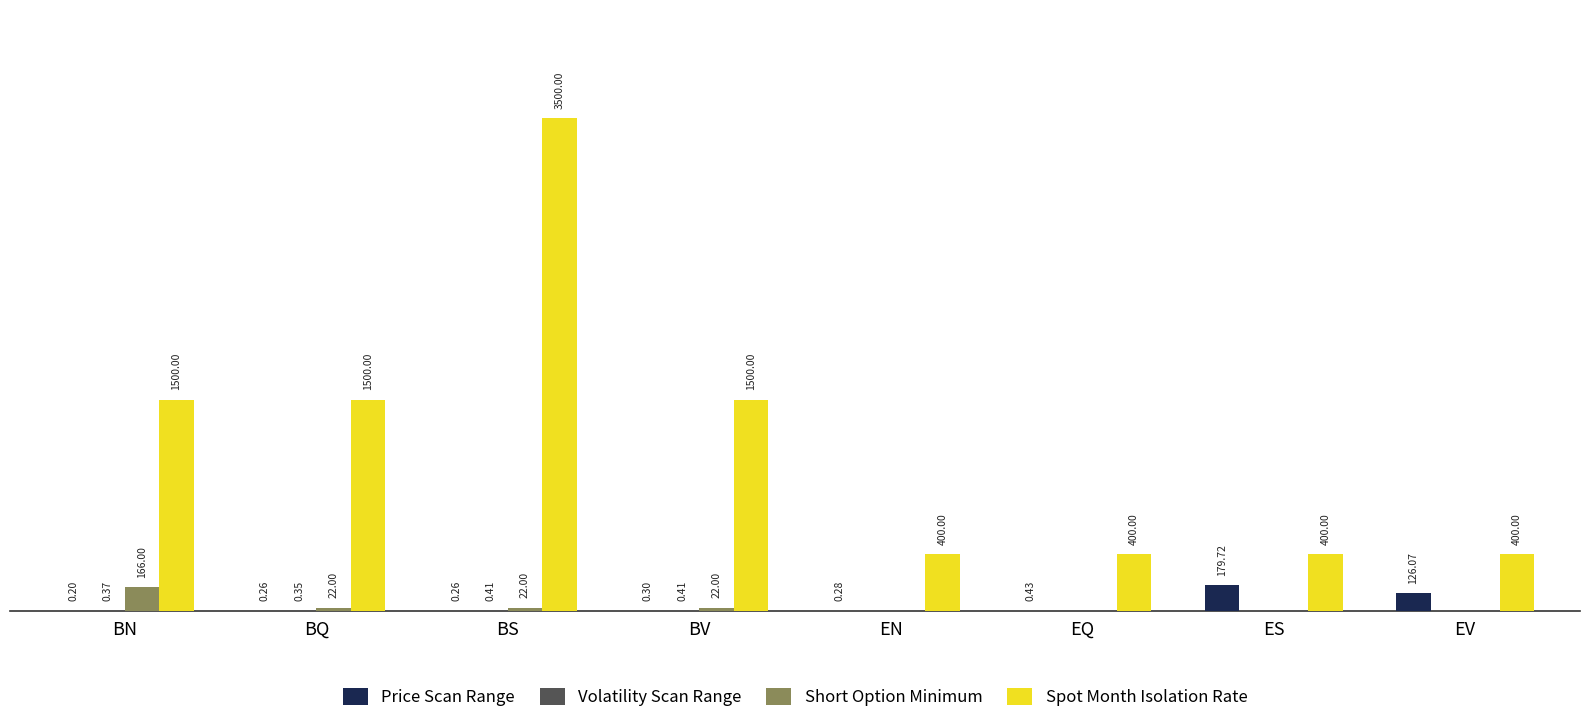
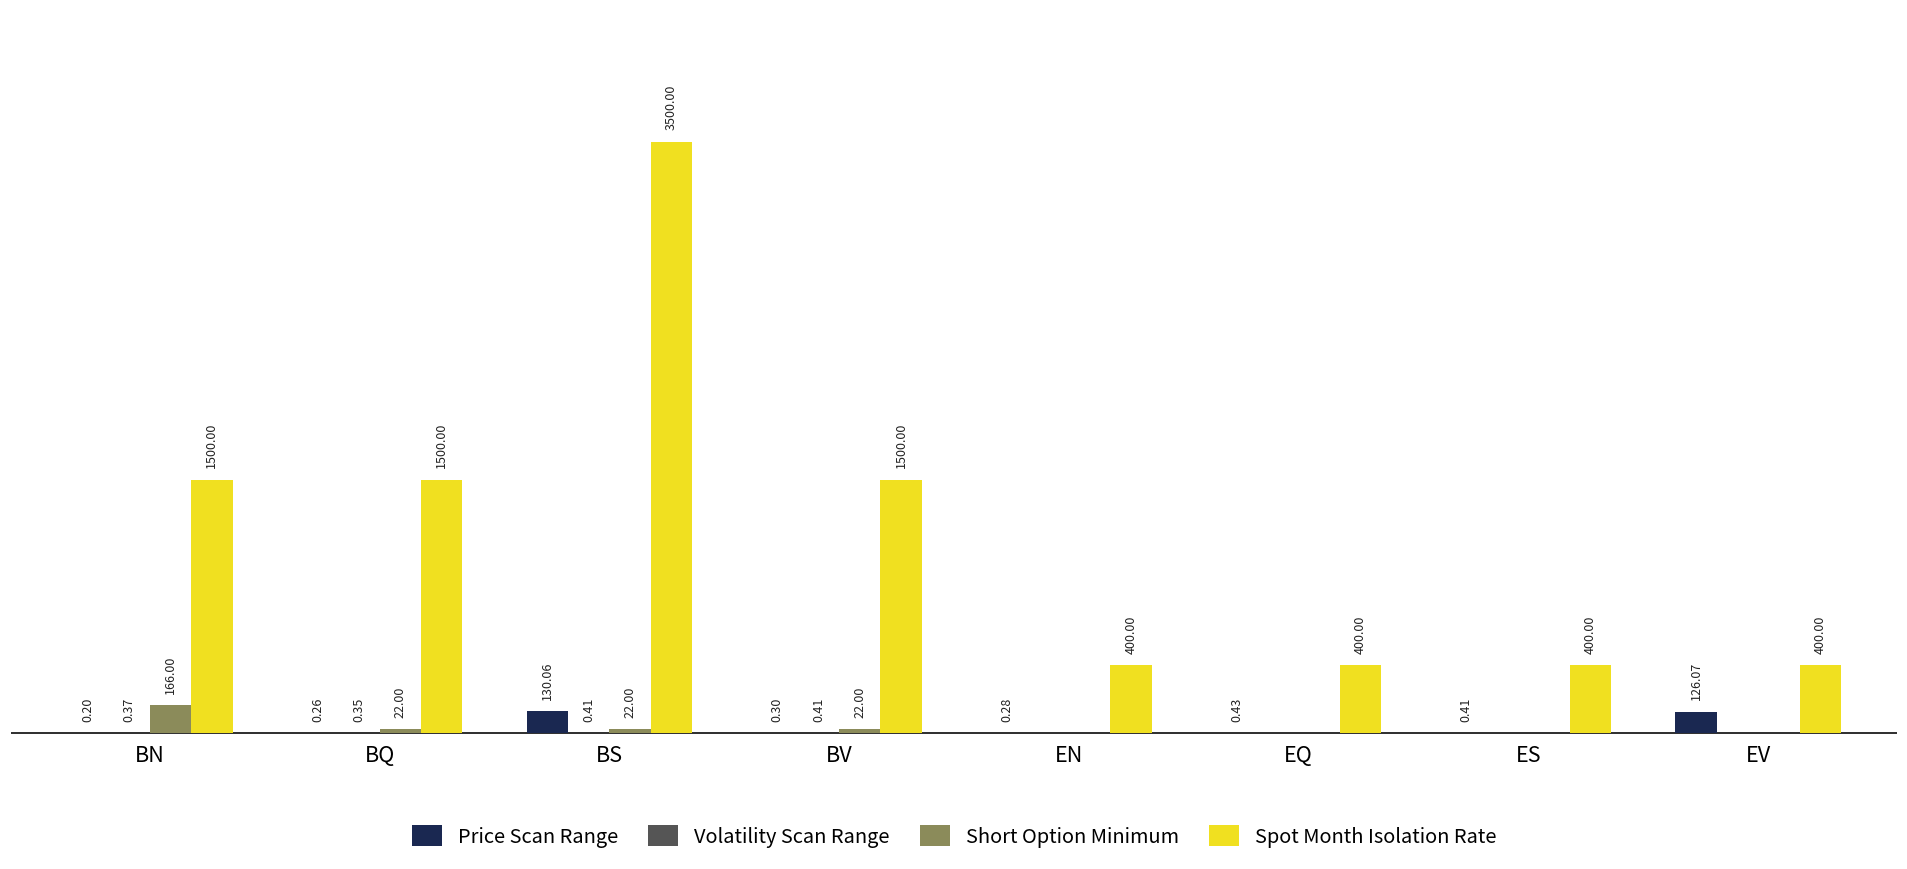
  {
    "Price Scan Range": {
      "BN": 0.20,
      "BQ": 0.26,
-     "BS": 0.26,
+     "BS": 130.06,
      "BV": 0.30,
      "EN": 0.28,
      "EQ": 0.43,
-     "ES": 179.72,
+     "ES": 0.41,
      "EV": 126.07
    },
    "Volatility Scan Range": {
      "BN": 0.37,
      "BQ": 0.35,
      "BS": 0.41,
      "BV": 0.41
    },
    "Short Option Minimum": {
      "BN": 166.00,
      "BQ": 22.00,
      "BS": 22.00,
      "BV": 22.00
    },
    "Spot Month Isolation Rate": {
      "BN": 1500.00,
      "BQ": 1500.00,
      "BS": 3500.00,
      "BV": 1500.00,
      "EN": 400.00,
      "EQ": 400.00,
      "ES": 400.00,
      "EV": 400.00
    }
  }
